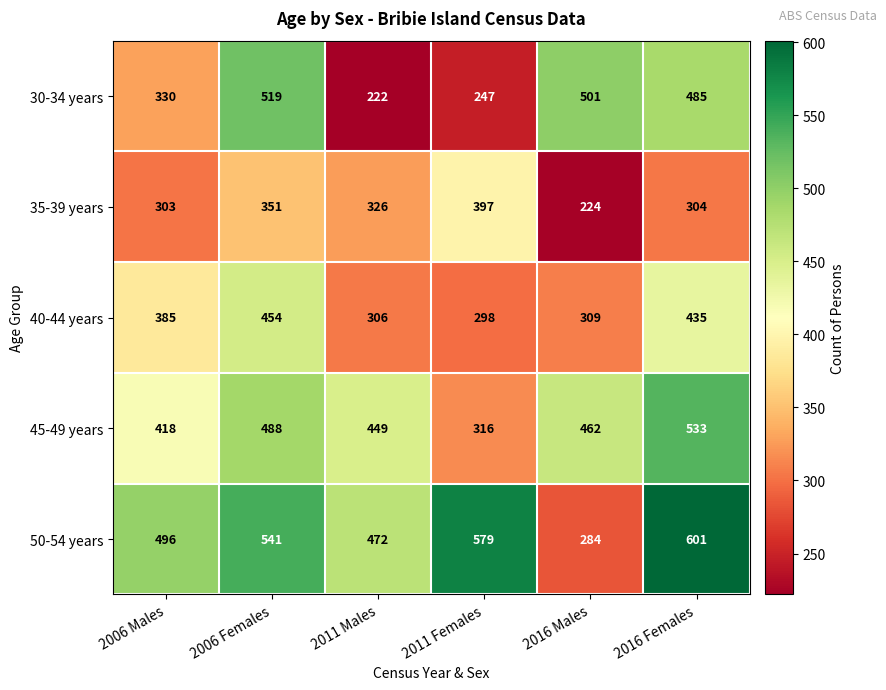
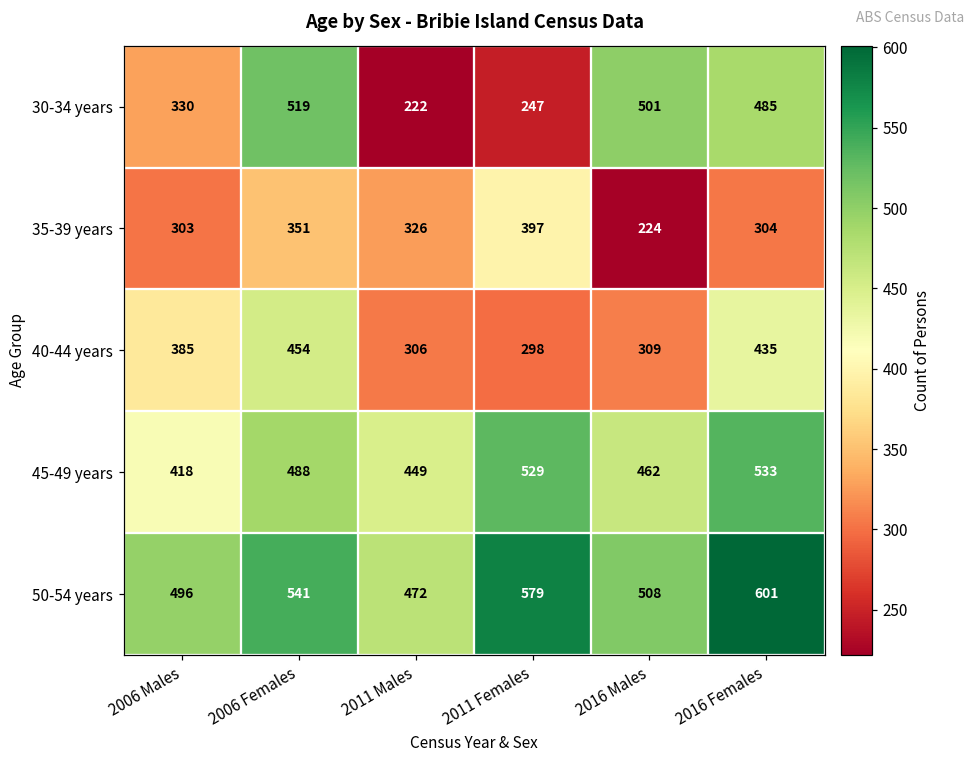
  {
    "30-34 years": {
      "2006 Males": 330,
      "2006 Females": 519,
      "2011 Males": 222,
      "2011 Females": 247,
      "2016 Males": 501,
      "2016 Females": 485
    },
    "35-39 years": {
      "2006 Males": 303,
      "2006 Females": 351,
      "2011 Males": 326,
      "2011 Females": 397,
      "2016 Males": 224,
      "2016 Females": 304
    },
    "40-44 years": {
      "2006 Males": 385,
      "2006 Females": 454,
      "2011 Males": 306,
      "2011 Females": 298,
      "2016 Males": 309,
      "2016 Females": 435
    },
    "45-49 years": {
      "2006 Males": 418,
      "2006 Females": 488,
      "2011 Males": 449,
-     "2011 Females": 316,
+     "2011 Females": 529,
      "2016 Males": 462,
      "2016 Females": 533
    },
    "50-54 years": {
      "2006 Males": 496,
      "2006 Females": 541,
      "2011 Males": 472,
      "2011 Females": 579,
-     "2016 Males": 284,
+     "2016 Males": 508,
      "2016 Females": 601
    }
  }
